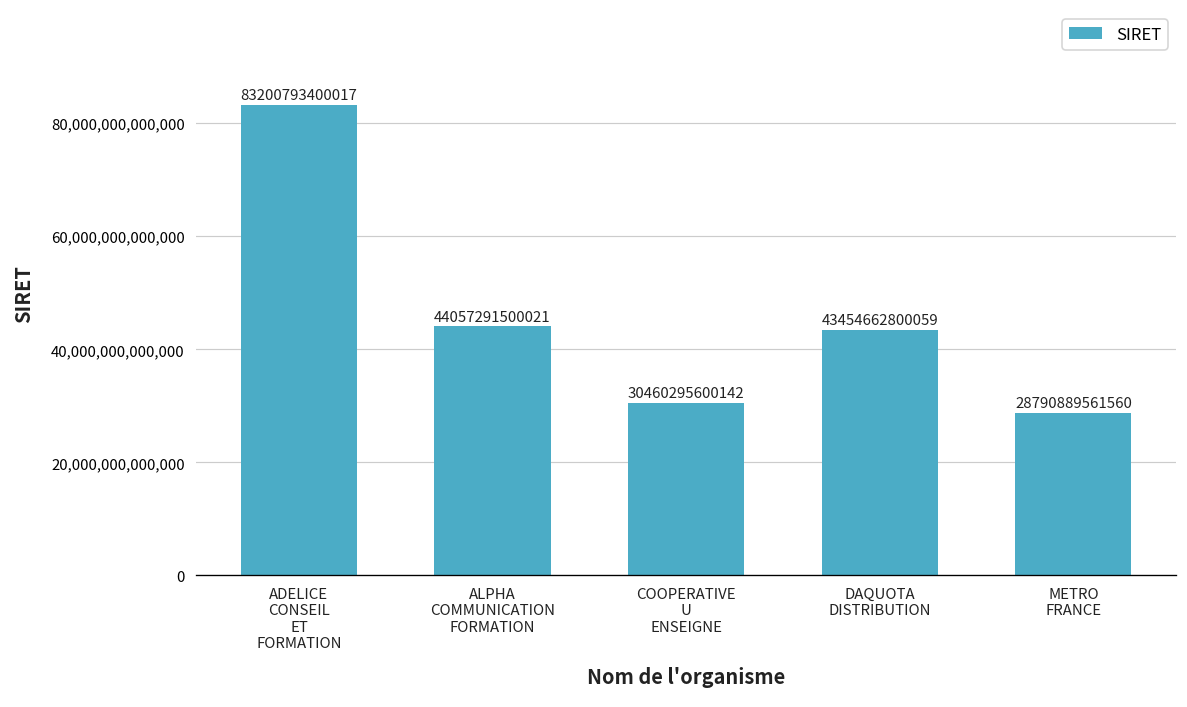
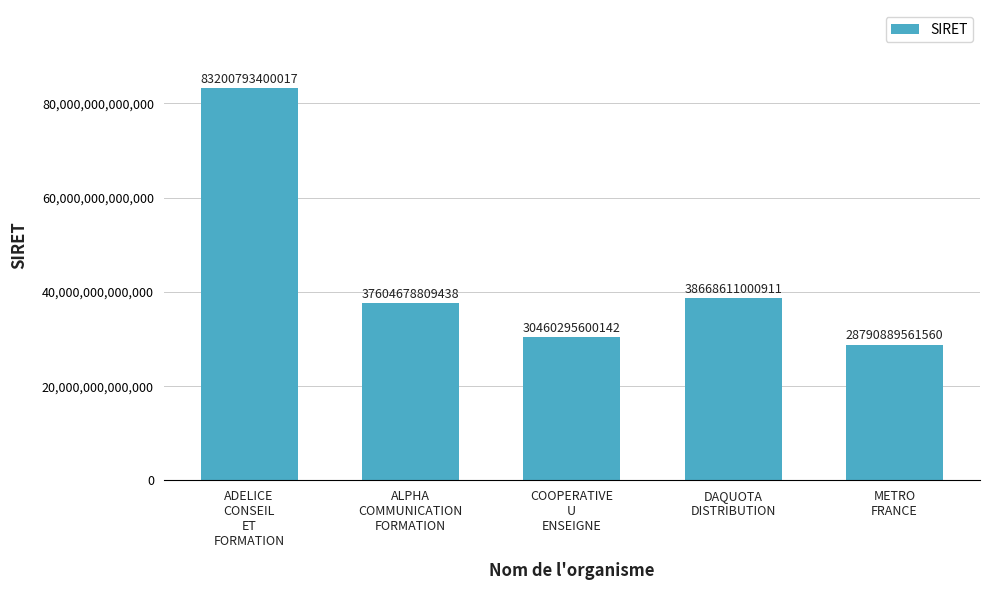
  {
    "ADELICE CONSEIL ET FORMATION": 83200793400017,
-   "ALPHA COMMUNICATION FORMATION": 44057291500021,
+   "ALPHA COMMUNICATION FORMATION": 37604678809438,
    "COOPERATIVE U ENSEIGNE": 30460295600142,
-   "DAQUOTA DISTRIBUTION": 43454662800059,
+   "DAQUOTA DISTRIBUTION": 38668611000911,
    "METRO FRANCE": 28790889561560
  }
